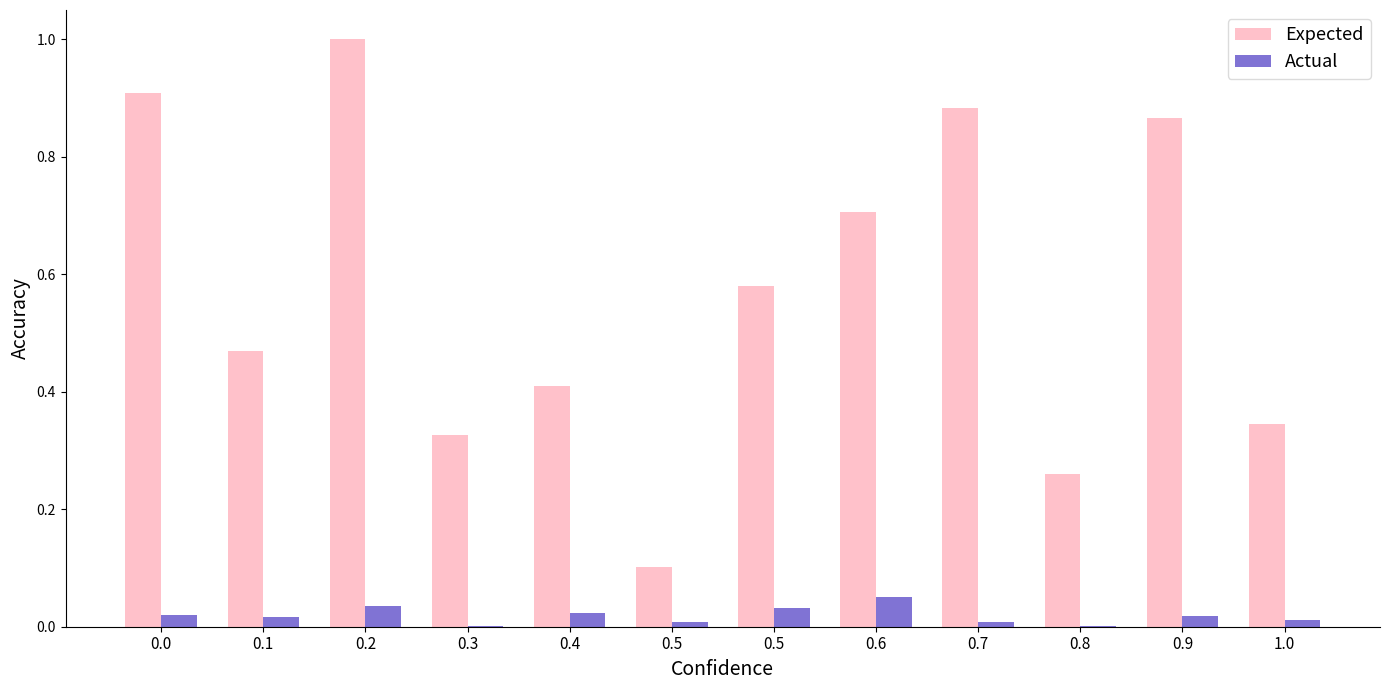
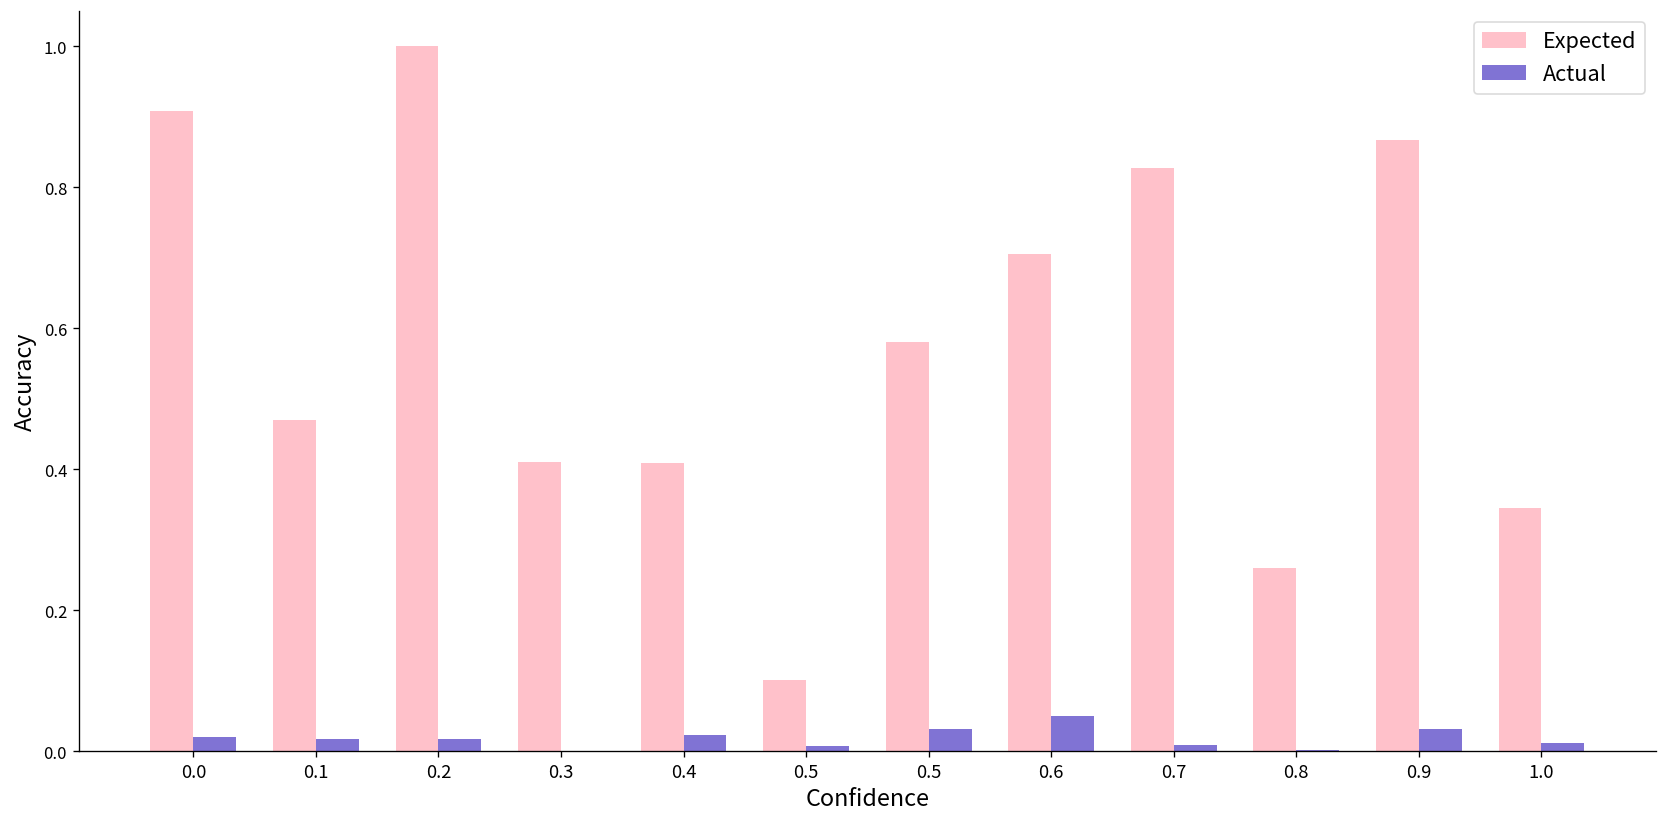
  {
    "Expected": {
      "0.0": 0.91,
      "0.1": 0.47,
      "0.2": 1.00,
-     "0.3": 0.33,
+     "0.3": 0.41,
      "0.4": 0.41,
      "0.6": 0.71,
-     "0.7": 0.88,
+     "0.7": 0.83,
      "0.8": 0.26,
      "0.9": 0.87,
      "1.0": 0.34
    },
    "Actual": {
      "0.0": 0.02,
      "0.1": 0.02,
-     "0.2": 0.03,
+     "0.2": 0.02,
      "0.4": 0.02,
      "0.6": 0.05,
      "0.7": 0.01,
-     "0.9": 0.02,
+     "0.9": 0.03,
      "1.0": 0.01
    }
  }
